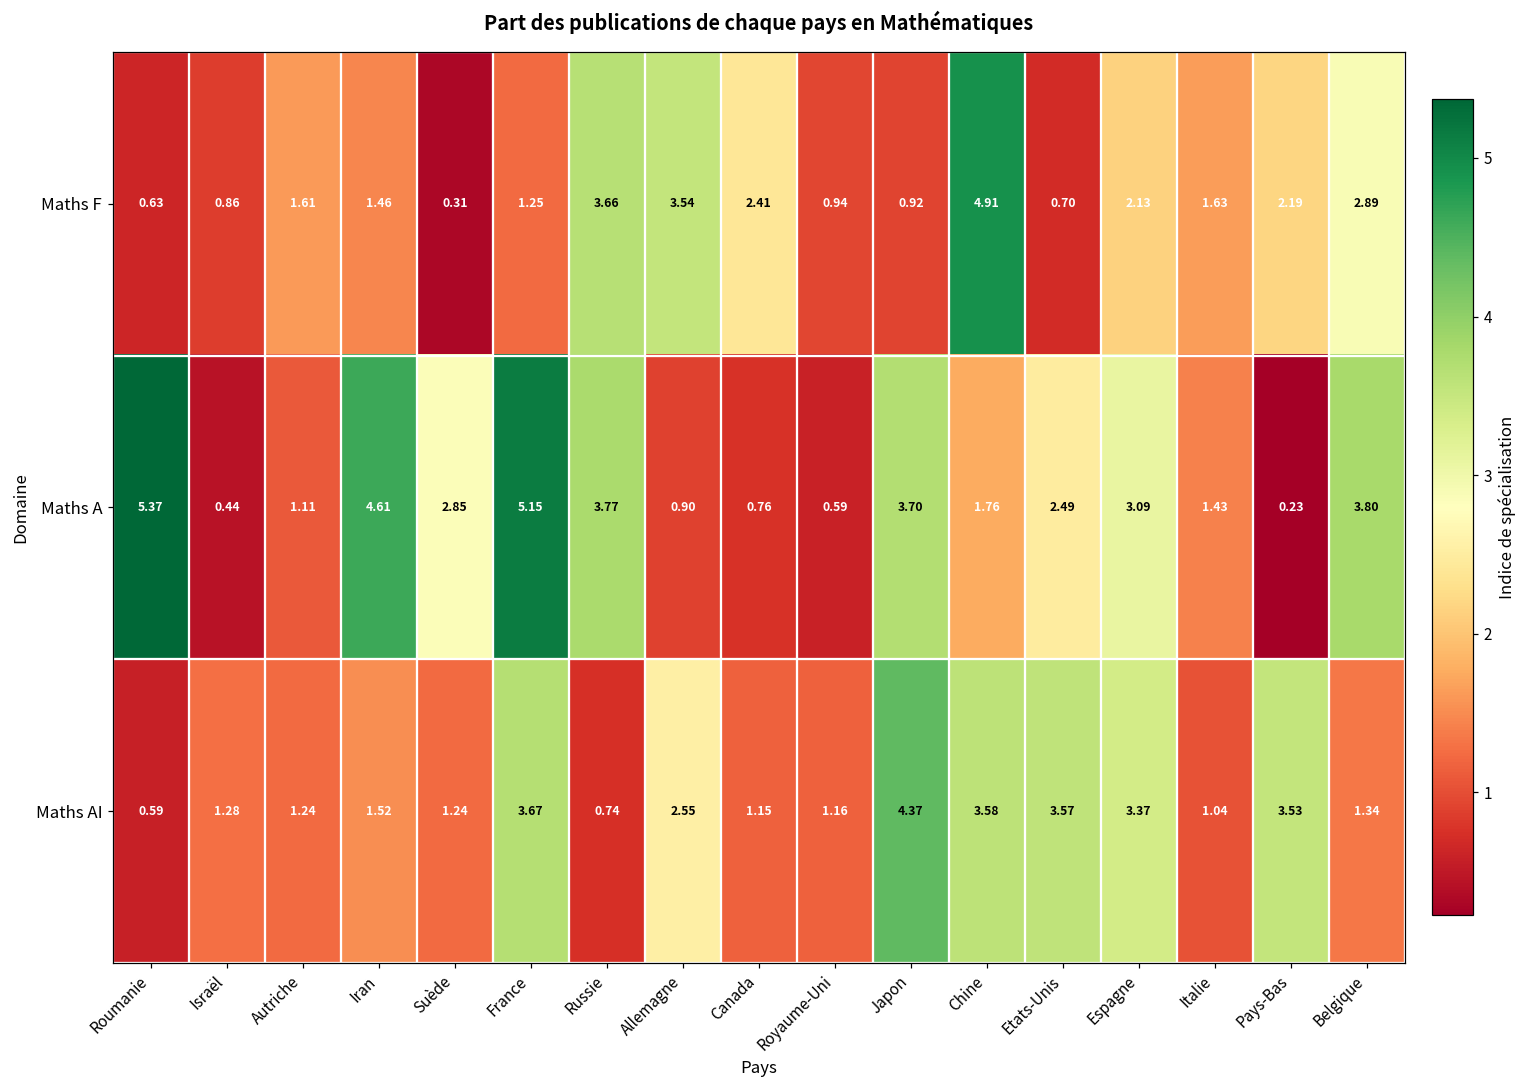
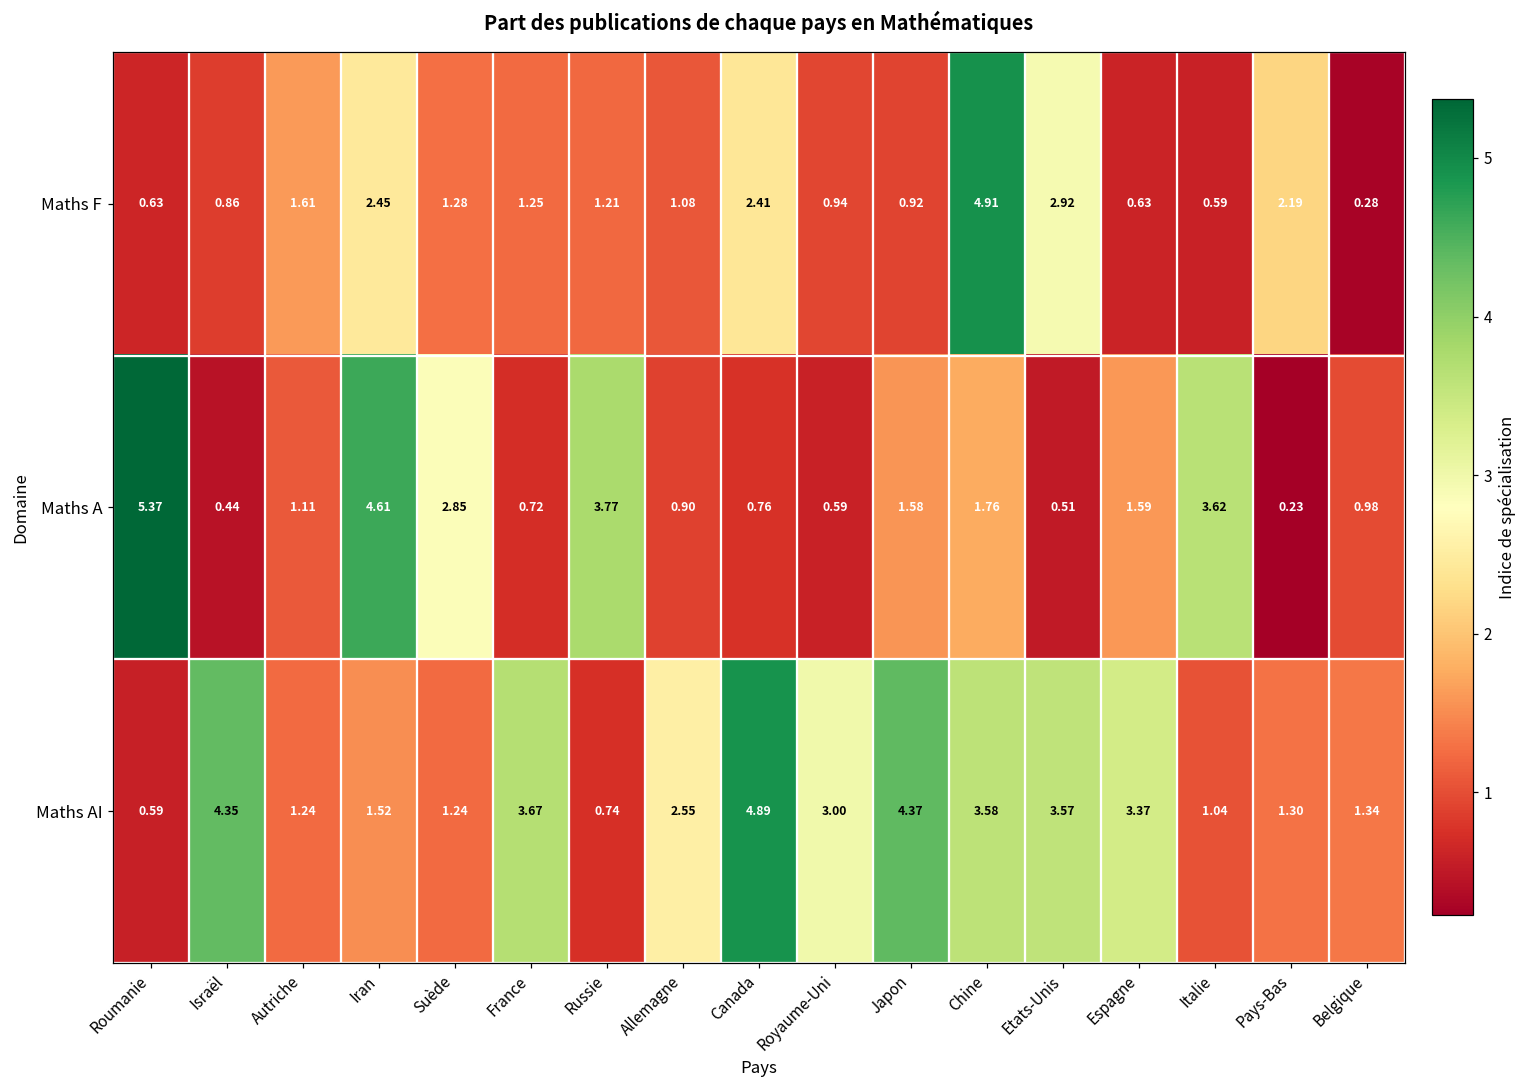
  {
    "Maths F": {
      "Roumanie": 0.63,
      "Israël": 0.86,
      "Autriche": 1.61,
-     "Iran": 1.46,
-     "Suède": 0.31,
+     "Iran": 2.45,
+     "Suède": 1.28,
      "France": 1.25,
-     "Russie": 3.66,
-     "Allemagne": 3.54,
+     "Russie": 1.21,
+     "Allemagne": 1.08,
      "Canada": 2.41,
      "Royaume-Uni": 0.94,
      "Japon": 0.92,
      "Chine": 4.91,
-     "Etats-Unis": 0.70,
-     "Espagne": 2.13,
-     "Italie": 1.63,
+     "Etats-Unis": 2.92,
+     "Espagne": 0.63,
+     "Italie": 0.59,
      "Pays-Bas": 2.19,
-     "Belgique": 2.89
+     "Belgique": 0.28
    },
    "Maths A": {
      "Roumanie": 5.37,
      "Israël": 0.44,
      "Autriche": 1.11,
      "Iran": 4.61,
      "Suède": 2.85,
-     "France": 5.15,
+     "France": 0.72,
      "Russie": 3.77,
      "Allemagne": 0.90,
      "Canada": 0.76,
      "Royaume-Uni": 0.59,
-     "Japon": 3.70,
+     "Japon": 1.58,
      "Chine": 1.76,
-     "Etats-Unis": 2.49,
-     "Espagne": 3.09,
-     "Italie": 1.43,
+     "Etats-Unis": 0.51,
+     "Espagne": 1.59,
+     "Italie": 3.62,
      "Pays-Bas": 0.23,
-     "Belgique": 3.80
+     "Belgique": 0.98
    },
    "Maths AI": {
      "Roumanie": 0.59,
-     "Israël": 1.28,
+     "Israël": 4.35,
      "Autriche": 1.24,
      "Iran": 1.52,
      "Suède": 1.24,
      "France": 3.67,
      "Russie": 0.74,
      "Allemagne": 2.55,
-     "Canada": 1.15,
-     "Royaume-Uni": 1.16,
+     "Canada": 4.89,
+     "Royaume-Uni": 3.00,
      "Japon": 4.37,
      "Chine": 3.58,
      "Etats-Unis": 3.57,
      "Espagne": 3.37,
      "Italie": 1.04,
-     "Pays-Bas": 3.53,
+     "Pays-Bas": 1.30,
      "Belgique": 1.34
    }
  }
